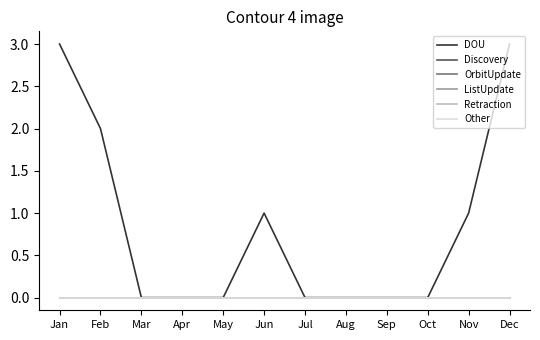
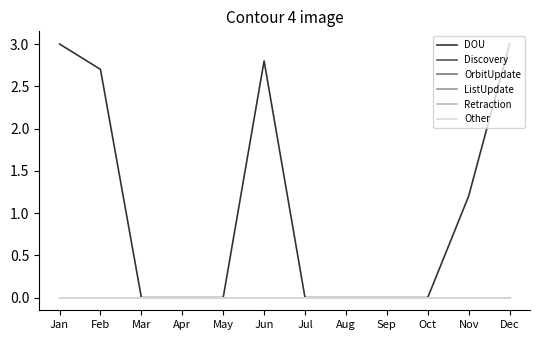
  {
    "DOU": {
      "Jan": 3.0,
-     "Feb": 2.0,
-     "Jun": 1.0,
-     "Nov": 1.0
+     "Feb": 2.7,
+     "Jun": 2.8,
+     "Nov": 1.2
    },
    "Other": {
      "Jan": 0.0,
      "Feb": 0.0,
      "Jun": 0.0,
      "Nov": 0.0,
      "Dec": 0.0
    }
  }
